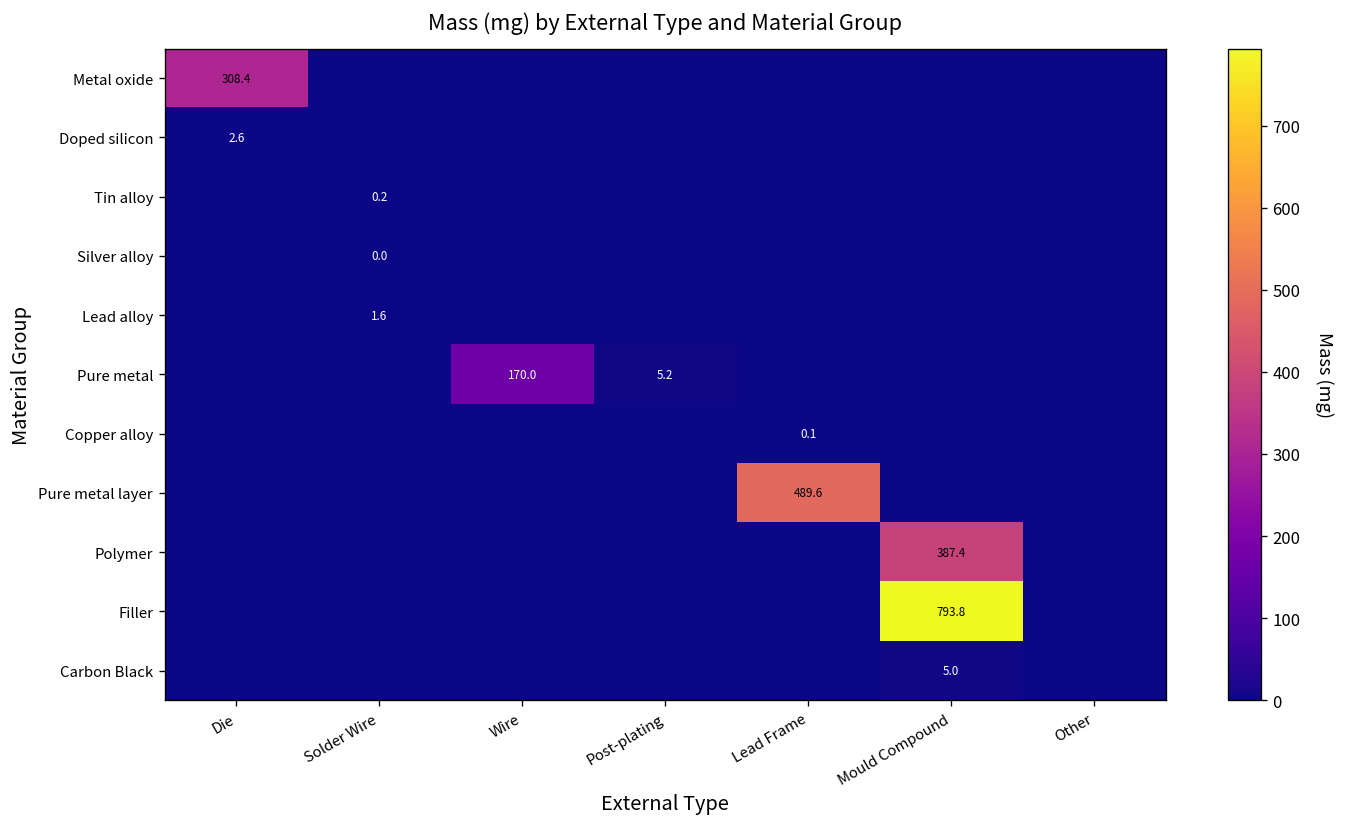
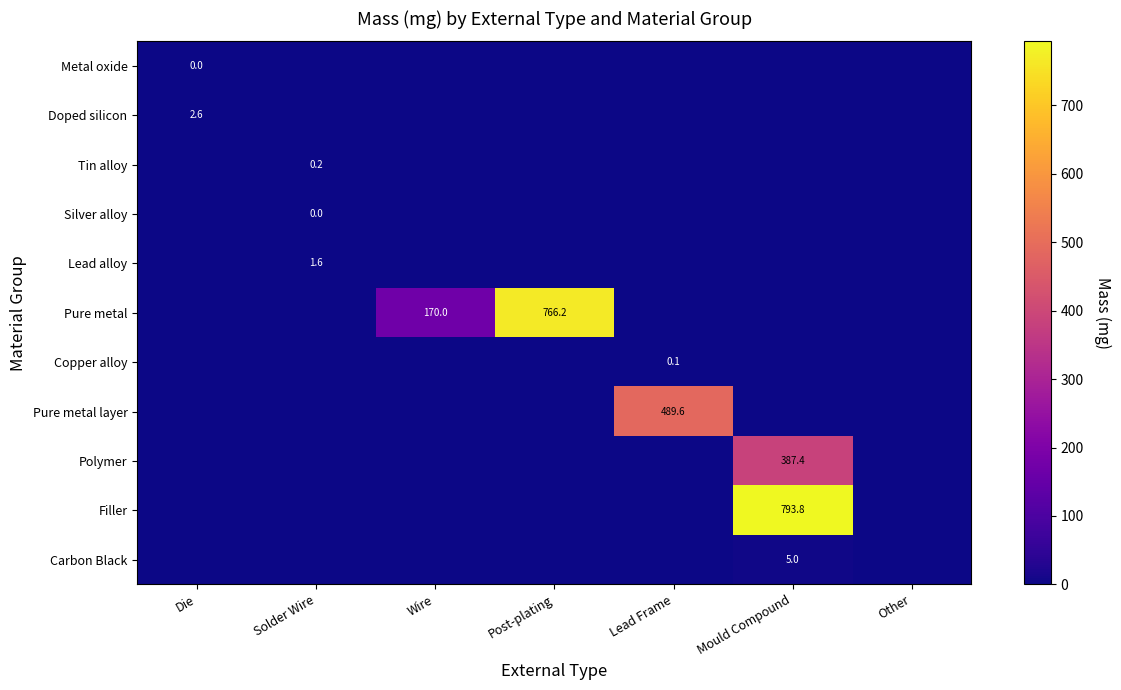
  {
    "Metal oxide": {
-     "Die": 308.4
+     "Die": 0.0
    },
    "Doped silicon": {
      "Die": 2.6
    },
    "Tin alloy": {
      "Solder Wire": 0.2
    },
    "Silver alloy": {
      "Solder Wire": 0.0
    },
    "Lead alloy": {
      "Solder Wire": 1.6
    },
    "Pure metal": {
      "Wire": 170.0,
-     "Post-plating": 5.2
+     "Post-plating": 766.2
    },
    "Copper alloy": {
      "Lead Frame": 0.1
    },
    "Pure metal layer": {
      "Lead Frame": 489.6
    },
    "Polymer": {
      "Mould Compound": 387.4
    },
    "Filler": {
      "Mould Compound": 793.8
    },
    "Carbon Black": {
      "Mould Compound": 5.0
    }
  }
